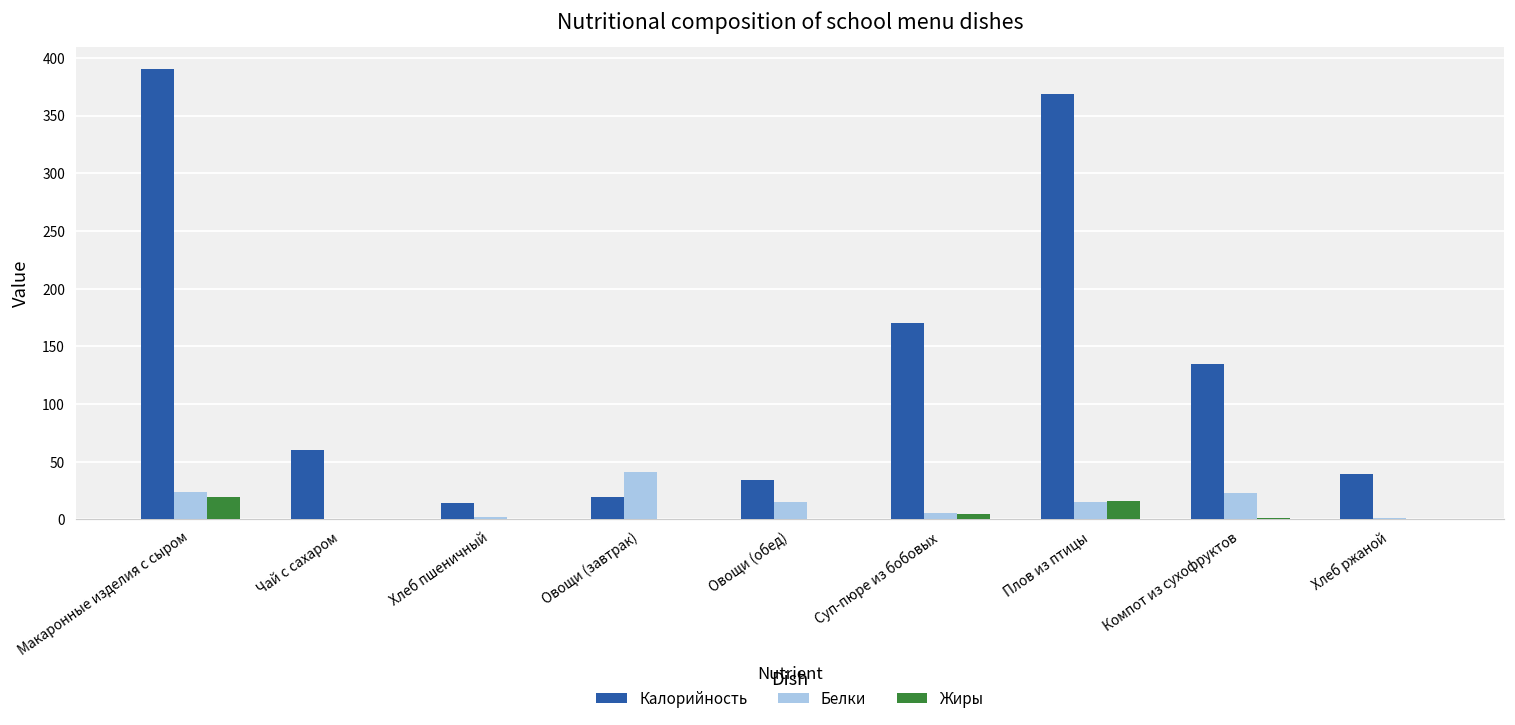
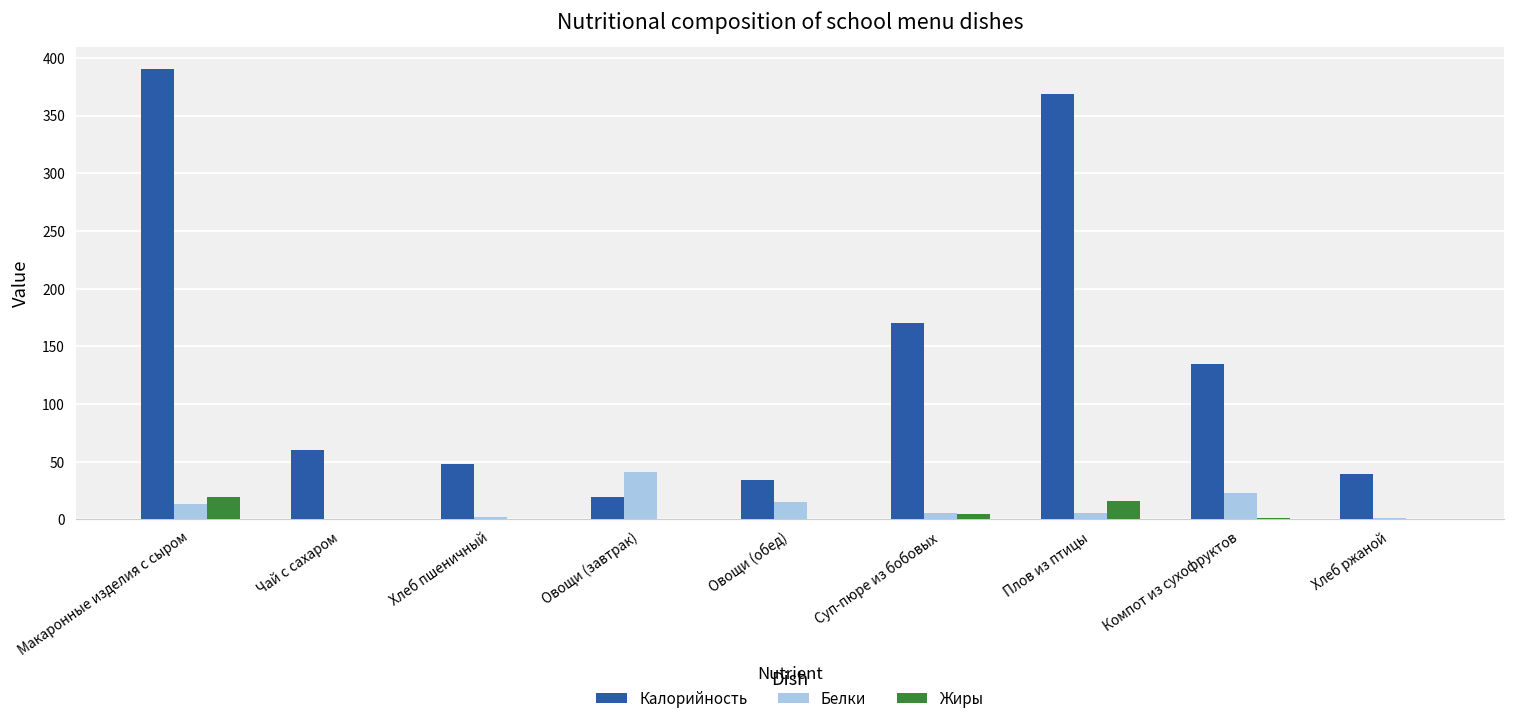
  {
    "Калорийность": {
      "Макаронные изделия с сыром": 390,
      "Чай с сахаром": 60,
-     "Хлеб пшеничный": 15,
+     "Хлеб пшеничный": 48,
      "Овощи (завтрак)": 20,
      "Овощи (обед)": 34,
      "Суп-пюре из бобовых": 170,
      "Плов из птицы": 368,
      "Компот из сухофруктов": 135,
      "Хлеб ржаной": 39
    },
    "Белки": {
-     "Макаронные изделия с сыром": 24,
+     "Макаронные изделия с сыром": 13,
      "Овощи (завтрак)": 41,
      "Овощи (обед)": 15,
      "Суп-пюре из бобовых": 6,
-     "Плов из птицы": 15,
+     "Плов из птицы": 6,
      "Компот из сухофруктов": 23
    },
    "Жиры": {
      "Макаронные изделия с сыром": 19,
      "Овощи (завтрак)": 0,
      "Овощи (обед)": 0,
      "Суп-пюре из бобовых": 5,
      "Плов из птицы": 16
    }
  }
